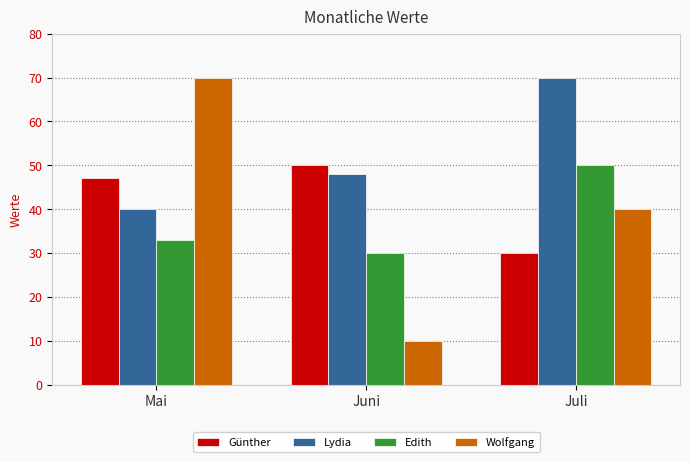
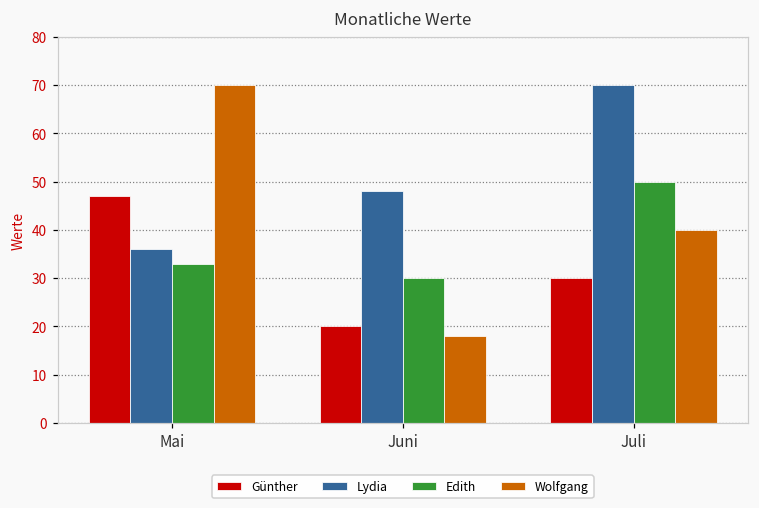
  {
    "Günther": {
      "Mai": 47,
-     "Juni": 50,
+     "Juni": 20,
      "Juli": 30
    },
    "Lydia": {
-     "Mai": 40,
+     "Mai": 36,
      "Juni": 48,
      "Juli": 70
    },
    "Edith": {
      "Mai": 33,
      "Juni": 30,
      "Juli": 50
    },
    "Wolfgang": {
      "Mai": 70,
-     "Juni": 10,
+     "Juni": 18,
      "Juli": 40
    }
  }
